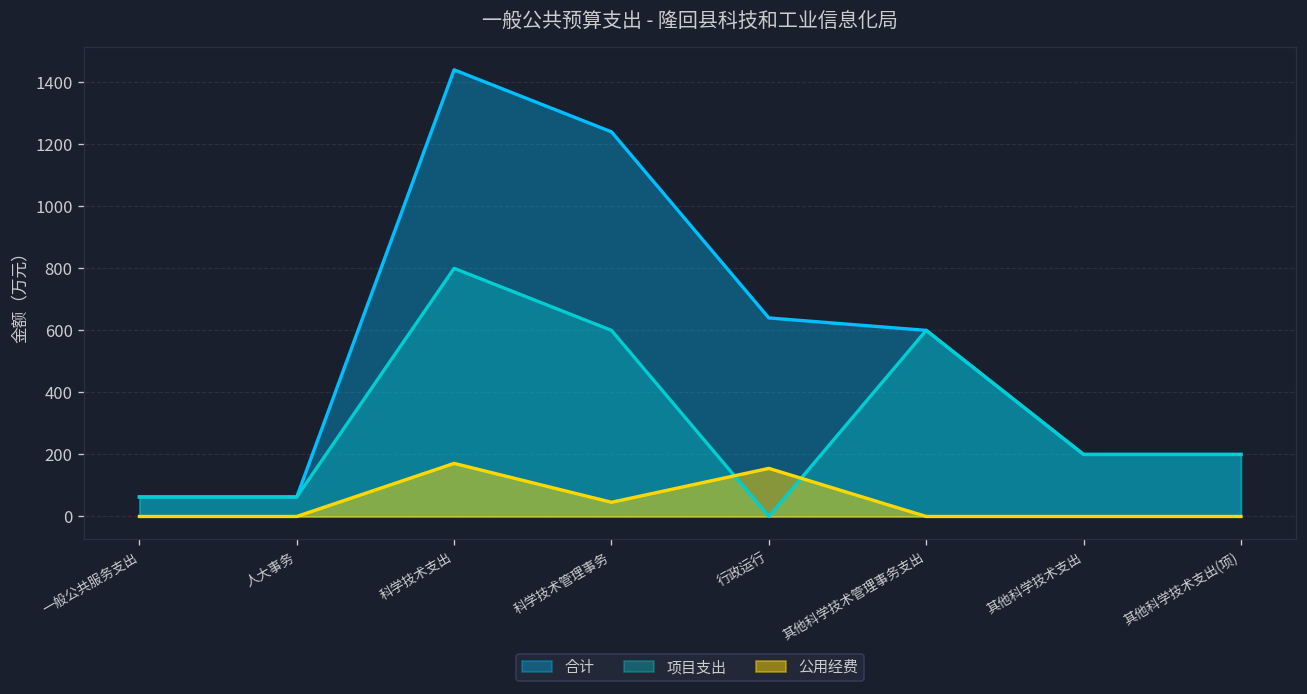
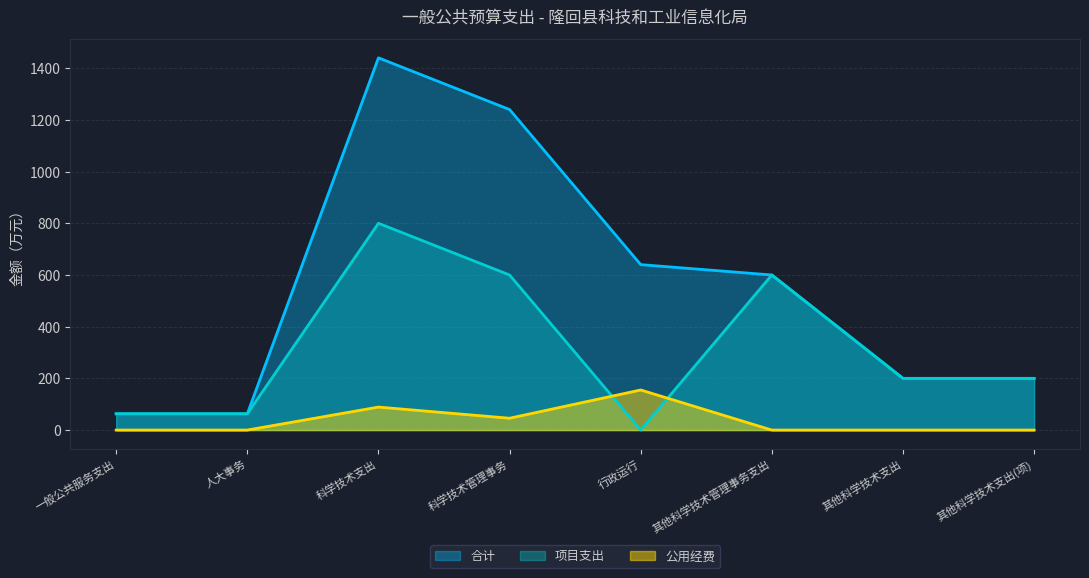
  {
    "公用经费": {
      "一般公共服务支出": 0,
      "人大事务": 0,
-     "科学技术支出": 170,
+     "科学技术支出": 90,
      "科学技术管理事务": 50,
      "行政运行": 160,
      "其他科学技术管理事务支出": 0,
      "其他科学技术支出": 0,
      "其他科学技术支出(项)": 0
    }
  }
